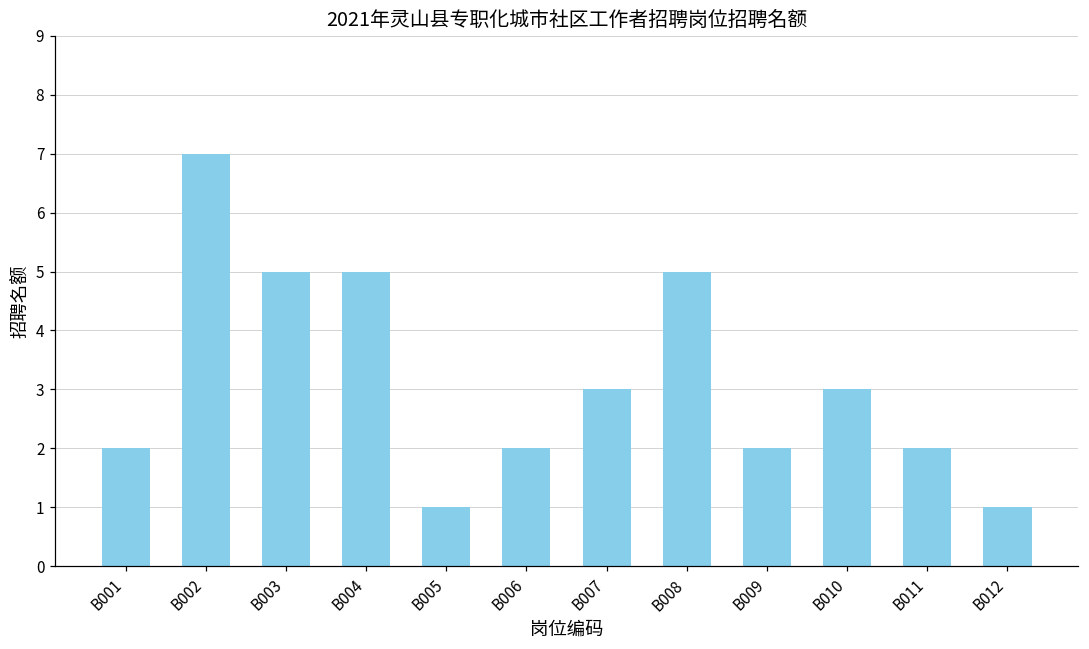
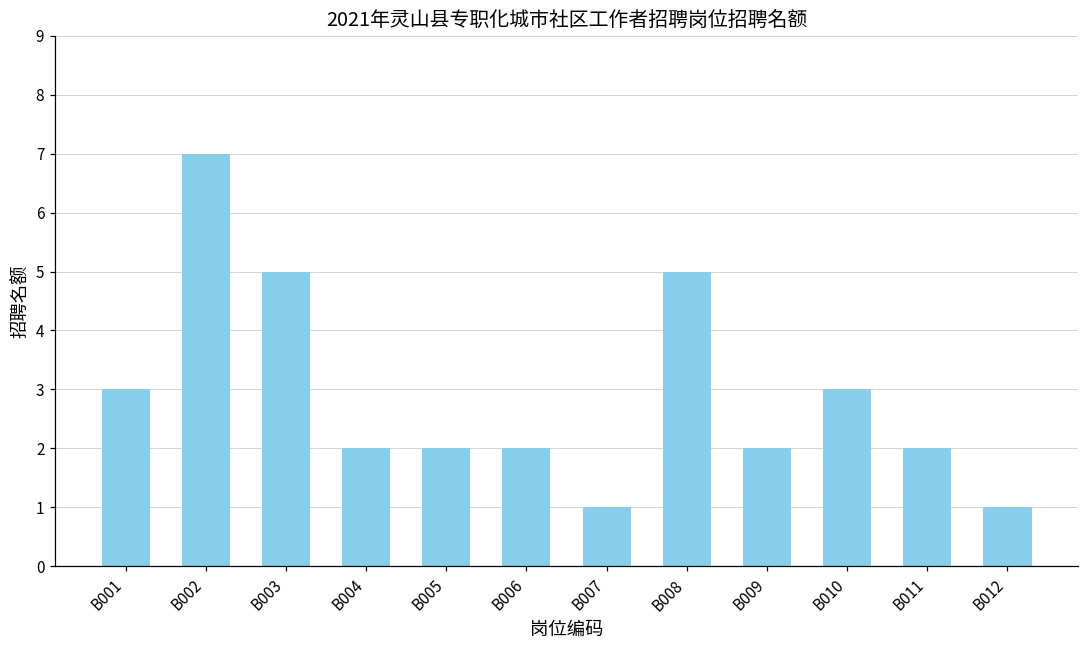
  {
-   "B001": 2,
+   "B001": 3,
    "B002": 7,
    "B003": 5,
-   "B004": 5,
-   "B005": 1,
+   "B004": 2,
+   "B005": 2,
    "B006": 2,
-   "B007": 3,
+   "B007": 1,
    "B008": 5,
    "B009": 2,
    "B010": 3,
    "B011": 2,
    "B012": 1
  }
